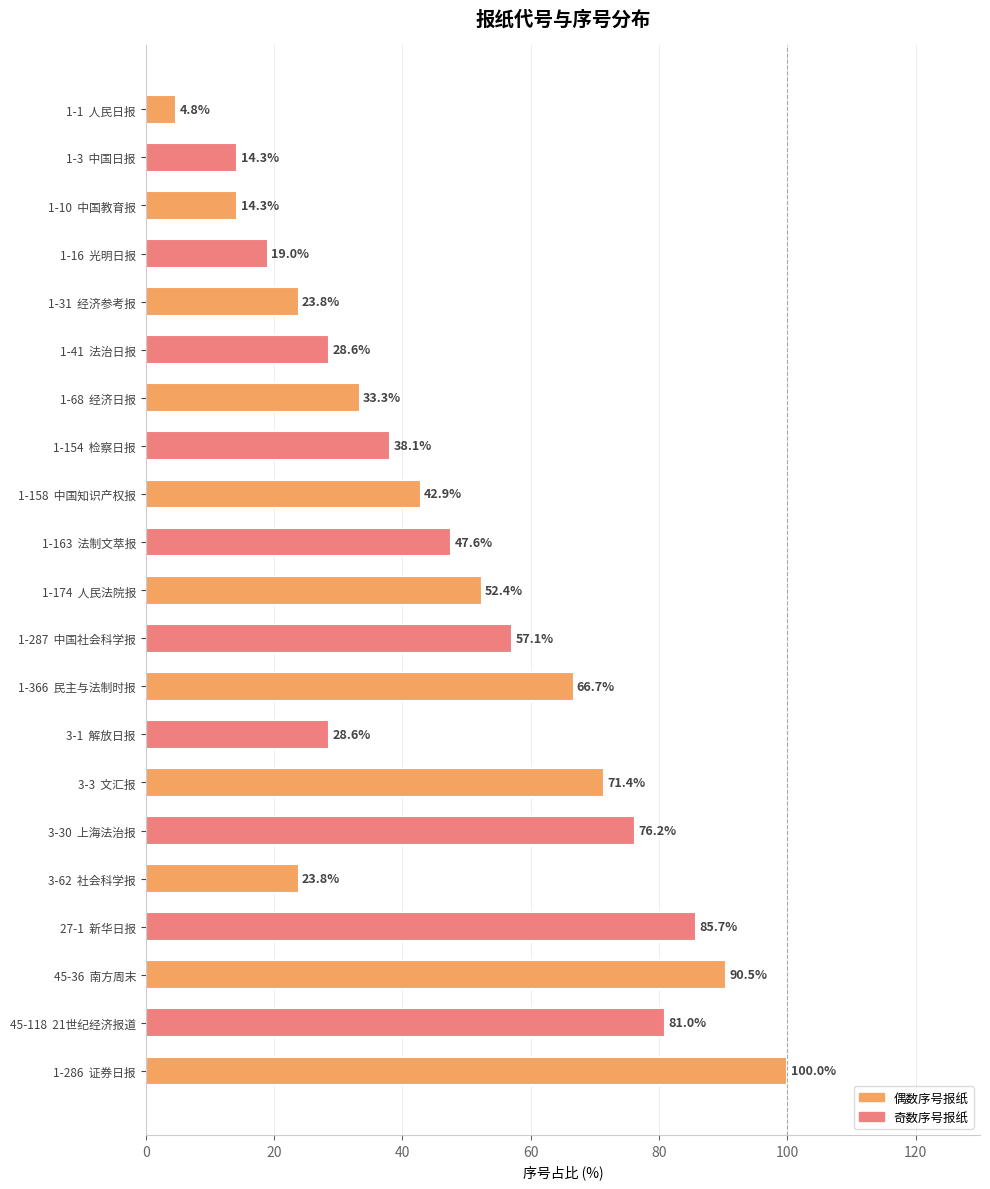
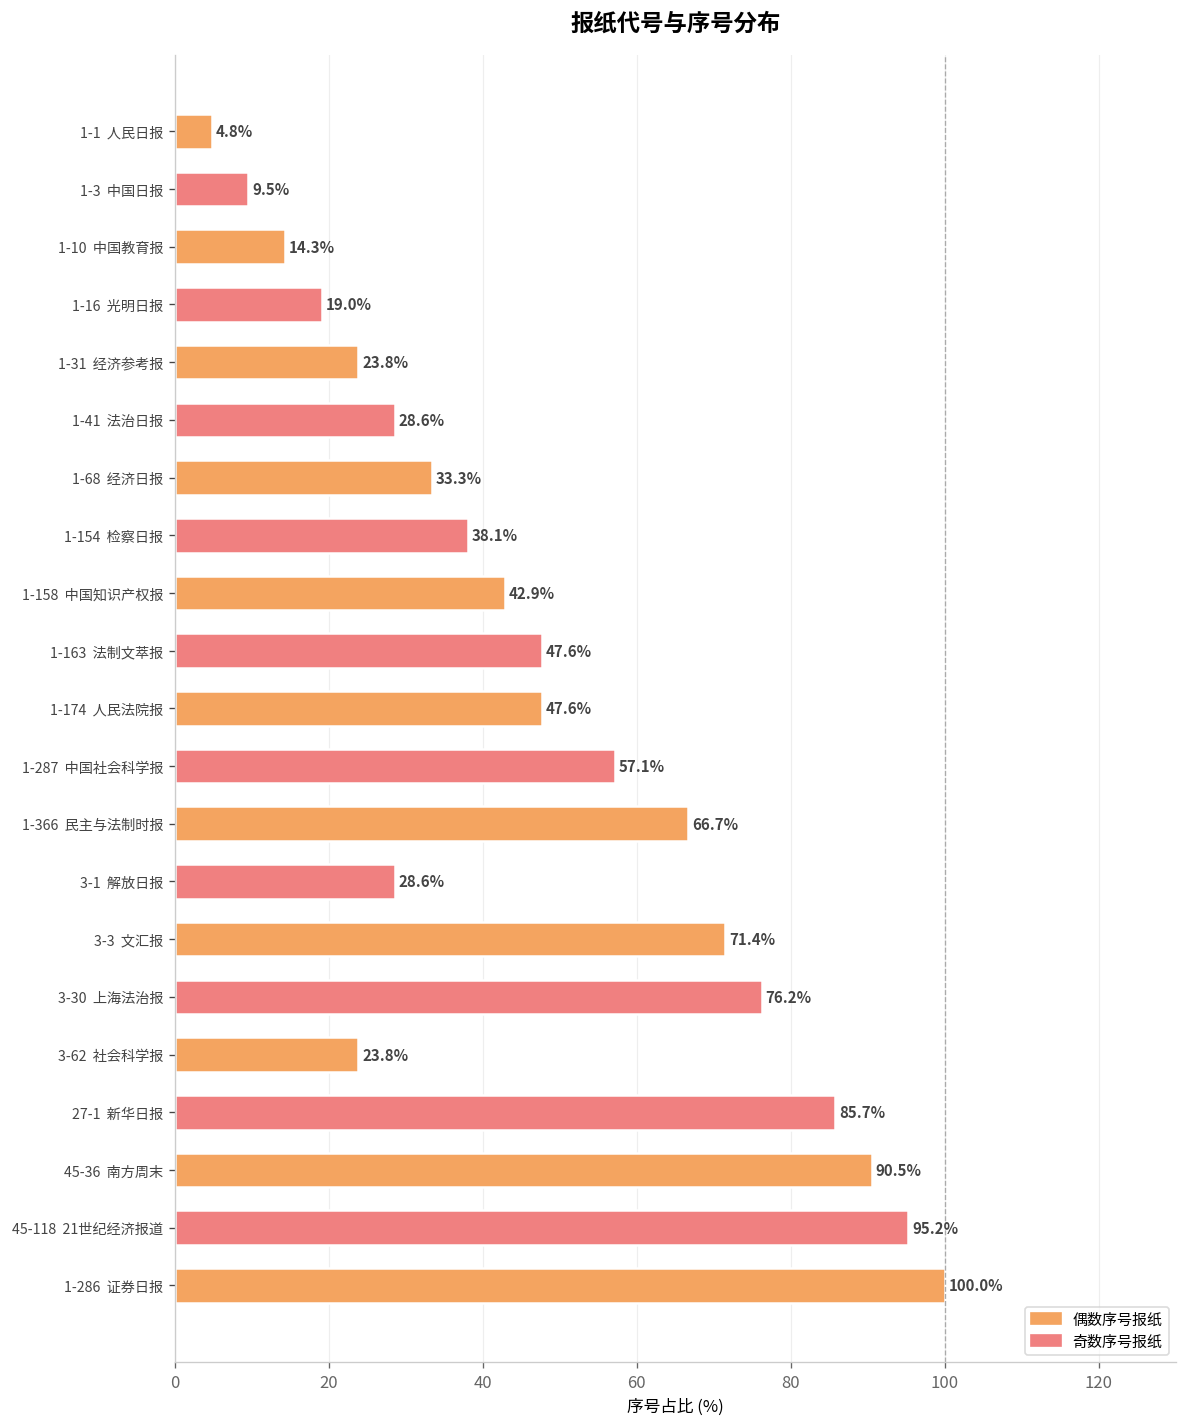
  {
    "1-1 人民日报": "4.8%",
-   "1-3 中国日报": "14.3%",
+   "1-3 中国日报": "9.5%",
    "1-10 中国教育报": "14.3%",
    "1-16 光明日报": "19.0%",
    "1-31 经济参考报": "23.8%",
    "1-41 法治日报": "28.6%",
    "1-68 经济日报": "33.3%",
    "1-154 检察日报": "38.1%",
    "1-158 中国知识产权报": "42.9%",
    "1-163 法制文萃报": "47.6%",
-   "1-174 人民法院报": "52.4%",
+   "1-174 人民法院报": "47.6%",
    "1-287 中国社会科学报": "57.1%",
    "1-366 民主与法制时报": "66.7%",
    "3-1 解放日报": "28.6%",
    "3-3 文汇报": "71.4%",
    "3-30 上海法治报": "76.2%",
    "3-62 社会科学报": "23.8%",
    "27-1 新华日报": "85.7%",
    "45-36 南方周末": "90.5%",
-   "45-118 21世纪经济报道": "81.0%",
+   "45-118 21世纪经济报道": "95.2%",
    "1-286 证券日报": "100.0%"
  }
